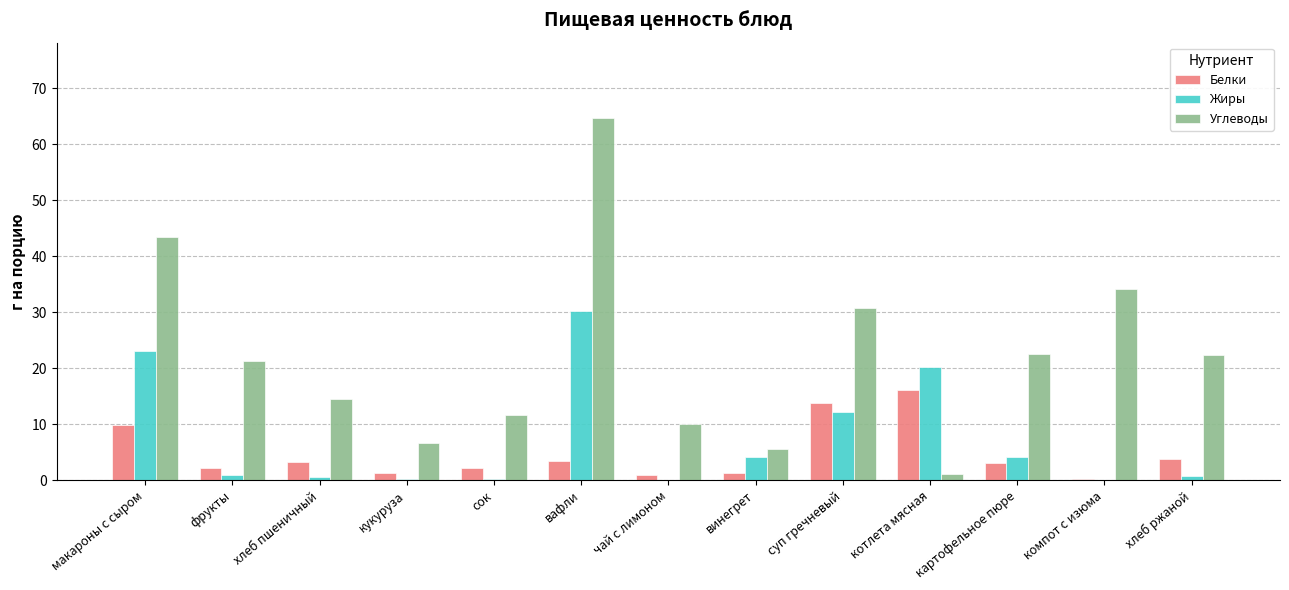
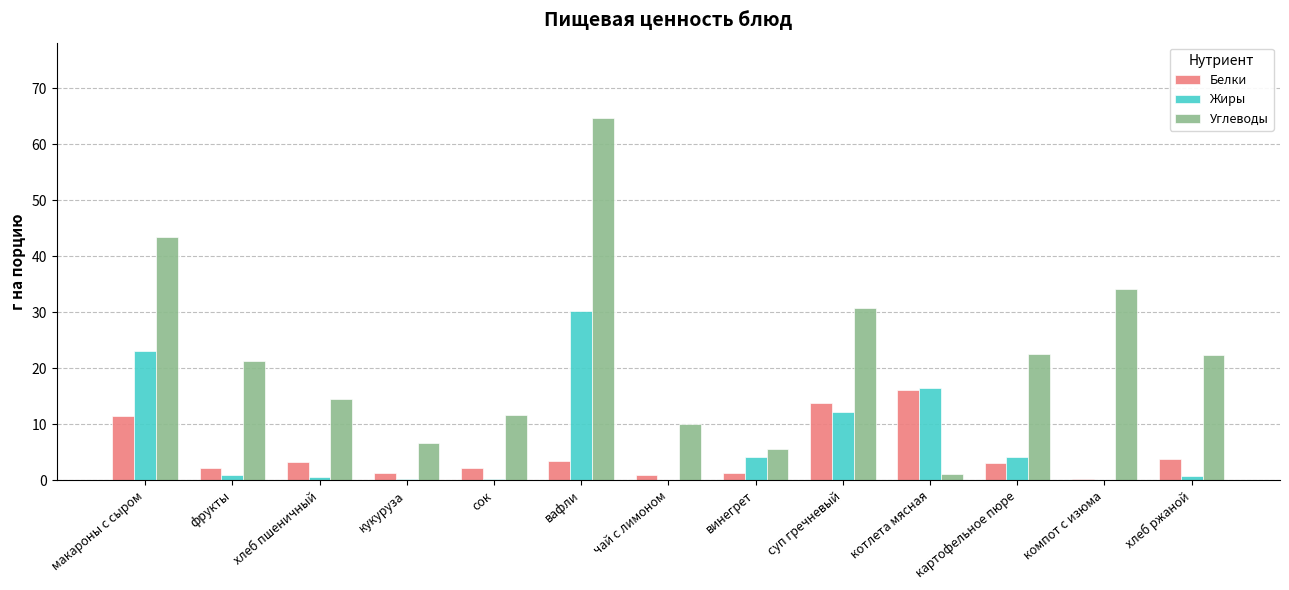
  {
    "Белки": {
-     "макароны с сыром": 10,
+     "макароны с сыром": 12,
      "фрукты": 2,
      "хлеб пшеничный": 3,
      "кукуруза": 1,
      "сок": 2,
      "вафли": 3,
      "чай с лимоном": 1,
      "винегрет": 1,
      "суп гречневый": 14,
      "котлета мясная": 16,
      "картофельное пюре": 3,
      "хлеб ржаной": 4
    },
    "Жиры": {
      "макароны с сыром": 23,
      "фрукты": 1,
      "хлеб пшеничный": 1,
      "вафли": 30,
      "чай с лимоном": 0,
      "винегрет": 4,
      "суп гречневый": 12,
-     "котлета мясная": 20,
+     "котлета мясная": 17,
      "картофельное пюре": 4,
      "компот с изюма": 0,
      "хлеб ржаной": 1
    },
    "Углеводы": {
      "макароны с сыром": 43,
      "фрукты": 21,
      "хлеб пшеничный": 14,
      "кукуруза": 7,
      "сок": 12,
      "вафли": 65,
      "чай с лимоном": 10,
      "винегрет": 6,
      "суп гречневый": 31,
      "котлета мясная": 1,
      "картофельное пюре": 23,
      "компот с изюма": 34,
      "хлеб ржаной": 22
    }
  }
